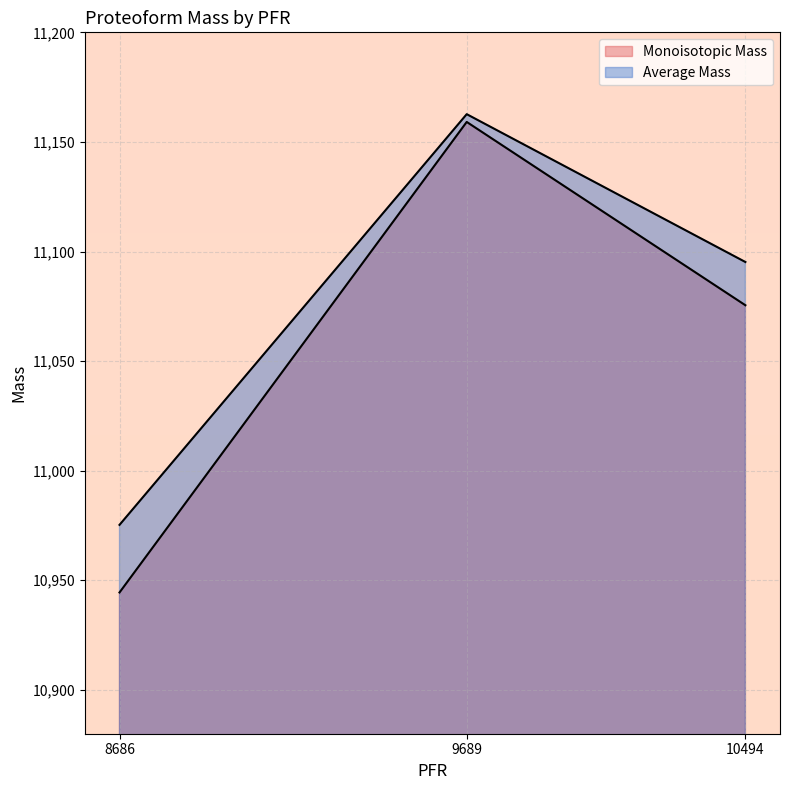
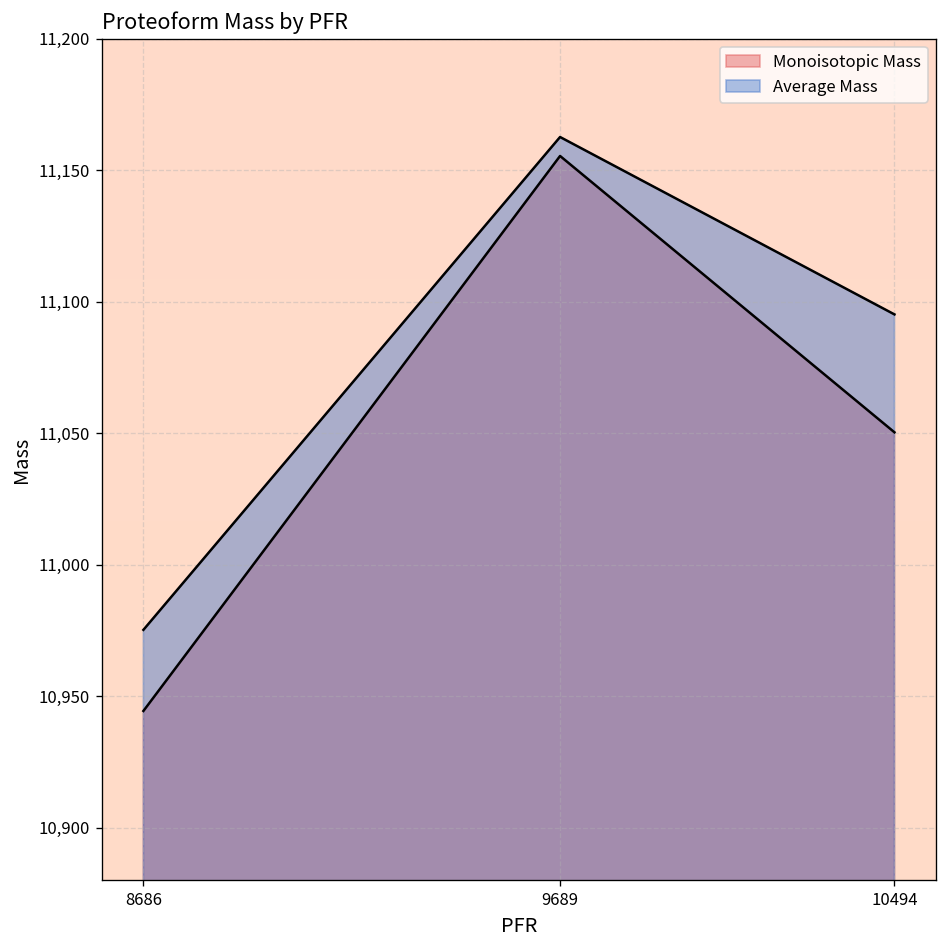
  {
    "Monoisotopic Mass": {
      "8686": "10,944",
-     "9689": "11,159",
-     "10494": "11,075"
+     "9689": "11,155",
+     "10494": "11,050"
    },
    "Average Mass": {
      "8686": "10,975",
      "9689": "11,163",
      "10494": "11,095"
    }
  }
